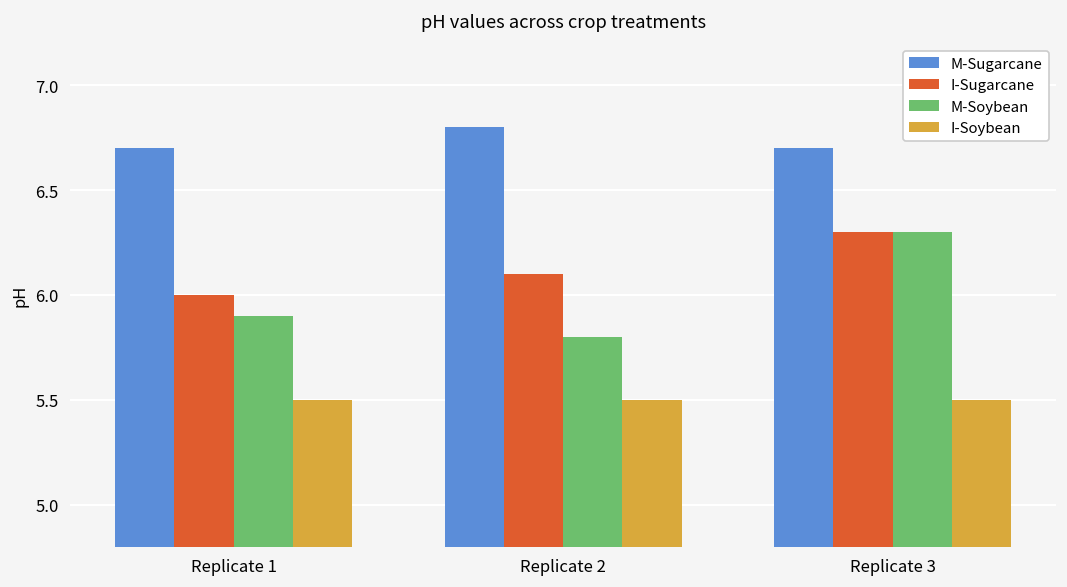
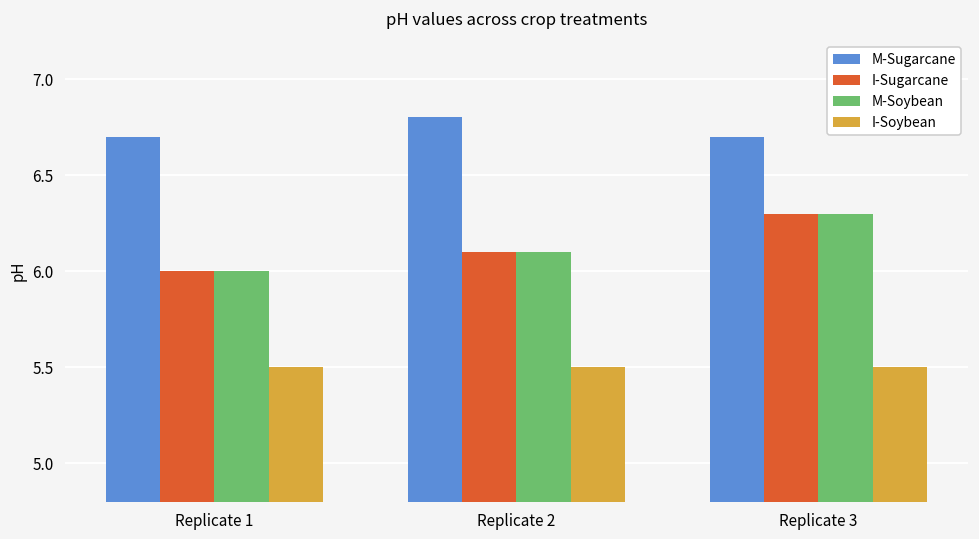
  {
    "M-Sugarcane": {
      "Replicate 1": 6.7,
      "Replicate 2": 6.8,
      "Replicate 3": 6.7
    },
    "I-Sugarcane": {
      "Replicate 1": 6.0,
      "Replicate 2": 6.1,
      "Replicate 3": 6.3
    },
    "M-Soybean": {
-     "Replicate 1": 5.9,
-     "Replicate 2": 5.8,
+     "Replicate 1": 6.0,
+     "Replicate 2": 6.1,
      "Replicate 3": 6.3
    },
    "I-Soybean": {
      "Replicate 1": 5.5,
      "Replicate 2": 5.5,
      "Replicate 3": 5.5
    }
  }
